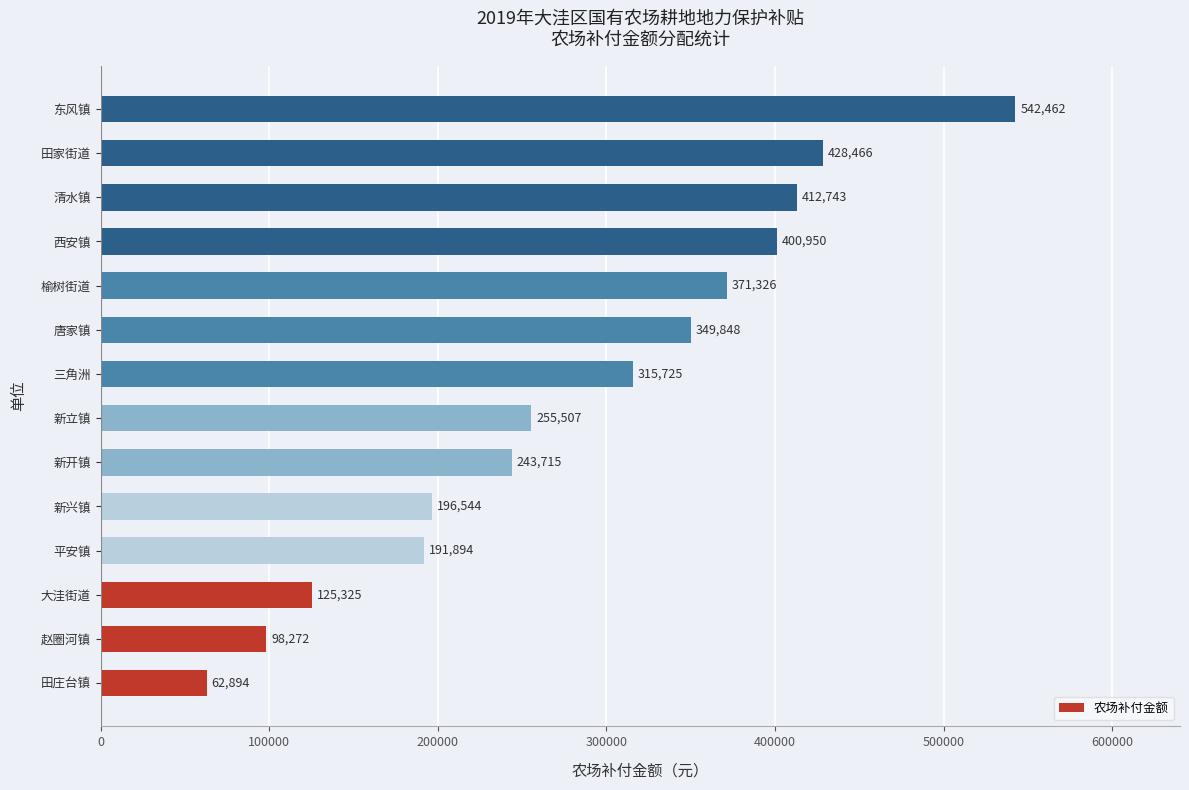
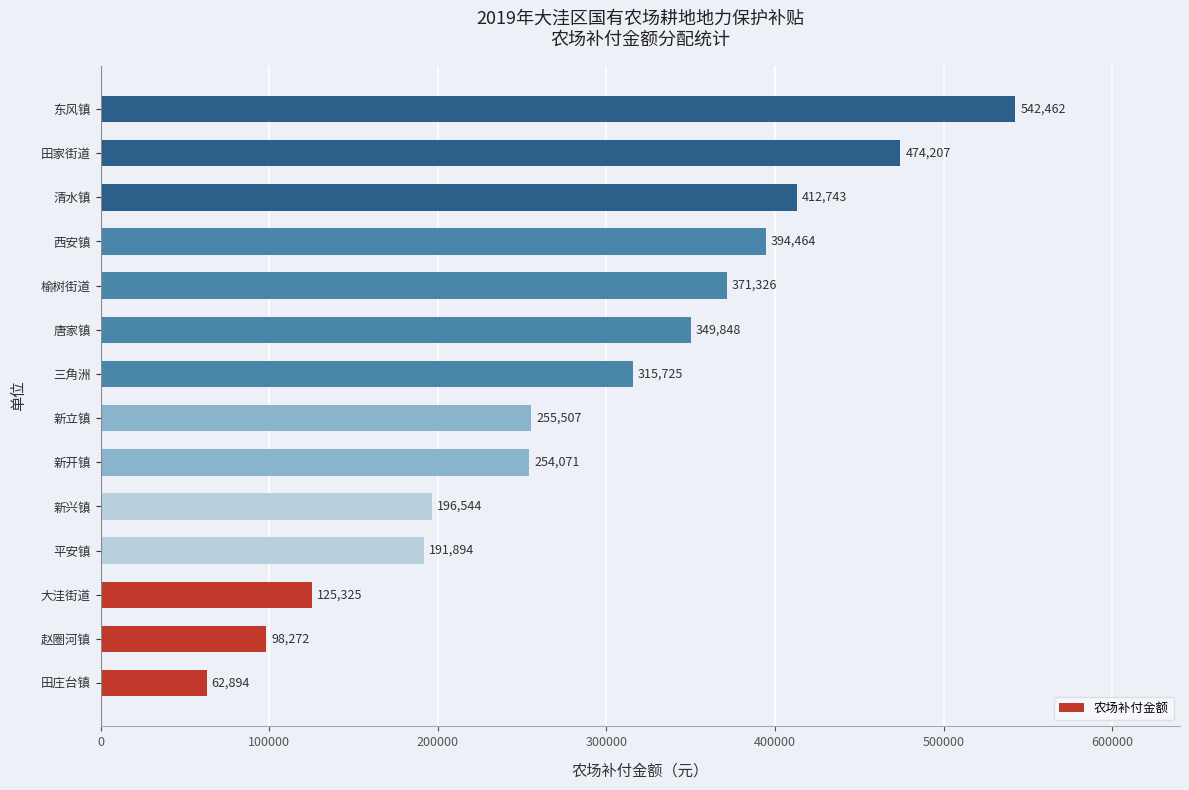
  {
    "东风镇": "542,462",
-   "田家街道": "428,466",
+   "田家街道": "474,207",
    "清水镇": "412,743",
-   "西安镇": "400,950",
+   "西安镇": "394,464",
    "榆树街道": "371,326",
    "唐家镇": "349,848",
    "三角洲": "315,725",
    "新立镇": "255,507",
-   "新开镇": "243,715",
+   "新开镇": "254,071",
    "新兴镇": "196,544",
    "平安镇": "191,894",
    "大洼街道": "125,325",
    "赵圈河镇": "98,272",
    "田庄台镇": "62,894"
  }
